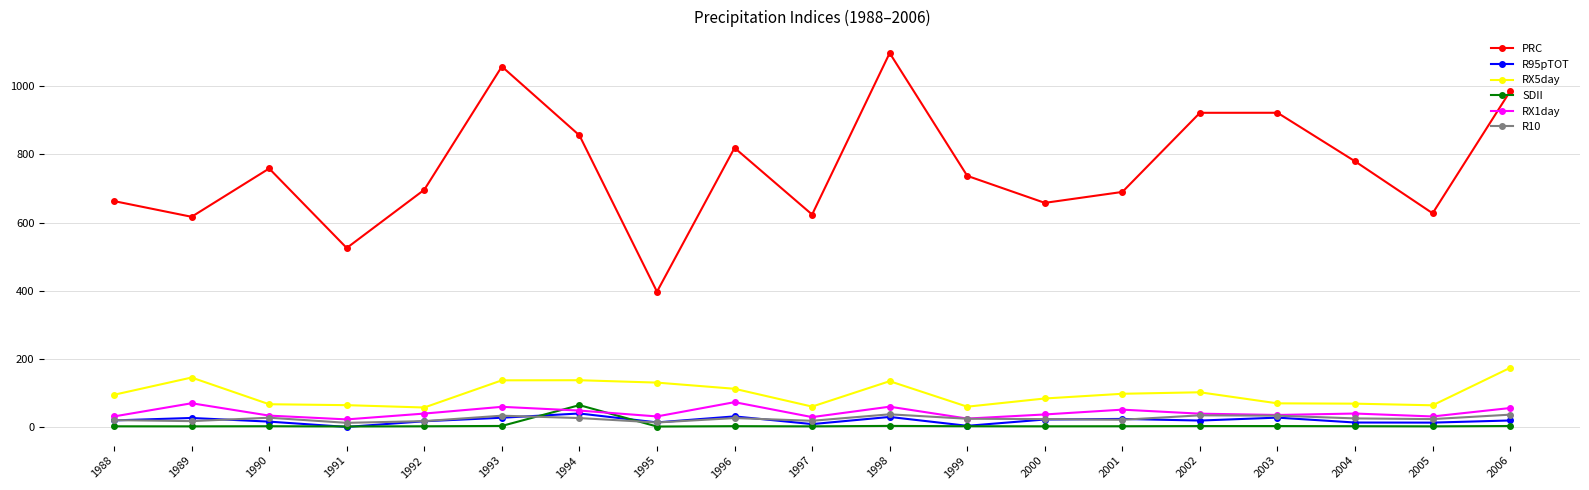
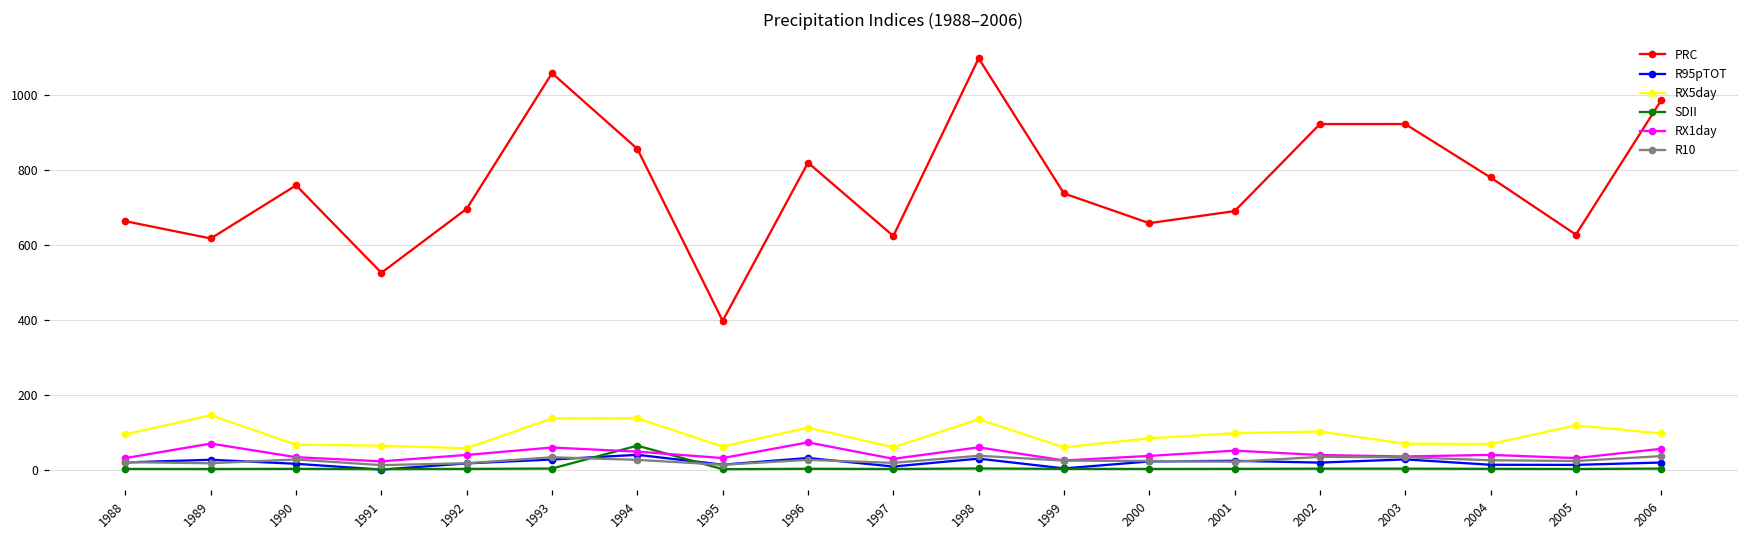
  {
    "PRC": {
      "1988": 660,
      "1989": 620,
      "1990": 760,
      "1991": 530,
      "1992": 700,
      "1993": 1060,
      "1994": 860,
      "1995": 400,
      "1996": 820,
      "1997": 620,
      "1998": 1100,
      "1999": 740,
      "2000": 660,
      "2001": 690,
      "2002": 920,
      "2003": 920,
      "2004": 780,
      "2005": 630,
      "2006": 990
    },
    "R95pTOT": {
      "1989": 30,
      "1990": 20,
      "1994": 40,
      "1998": 30,
      "2002": 20,
      "2004": 10,
      "2005": 10,
      "2006": 20
    },
    "RX5day": {
      "1988": 90,
      "1989": 150,
      "1990": 70,
      "1991": 60,
      "1992": 60,
      "1993": 140,
      "1994": 140,
-     "1995": 130,
+     "1995": 60,
      "1996": 110,
      "1997": 60,
      "1998": 130,
      "1999": 60,
      "2000": 80,
      "2001": 100,
      "2002": 100,
      "2003": 70,
      "2004": 70,
-     "2005": 60,
-     "2006": 170
+     "2005": 120,
+     "2006": 100
    },
    "SDII": {
      "1988": 0,
      "1989": 0,
      "1990": 0,
      "1992": 0,
      "1993": 0,
      "1994": 60,
      "1995": 0,
      "1996": 0,
      "1998": 0,
      "2000": 0,
      "2001": 0,
      "2002": 0,
      "2003": 0,
      "2004": 0,
      "2005": 0,
      "2006": 0
    },
    "RX1day": {
      "1988": 30,
      "1989": 70,
      "1991": 20,
      "1992": 40,
      "1993": 60,
      "1994": 50,
      "1995": 30,
      "1996": 70,
      "1997": 30,
      "1998": 60,
      "2000": 40,
      "2001": 50,
      "2004": 40,
      "2005": 30,
      "2006": 60
    },
    "R10": {
      "1989": 20,
      "1991": 10,
      "1994": 30,
      "1997": 20,
      "1998": 40,
      "2004": 30,
      "2005": 20,
      "2006": 40
    }
  }
